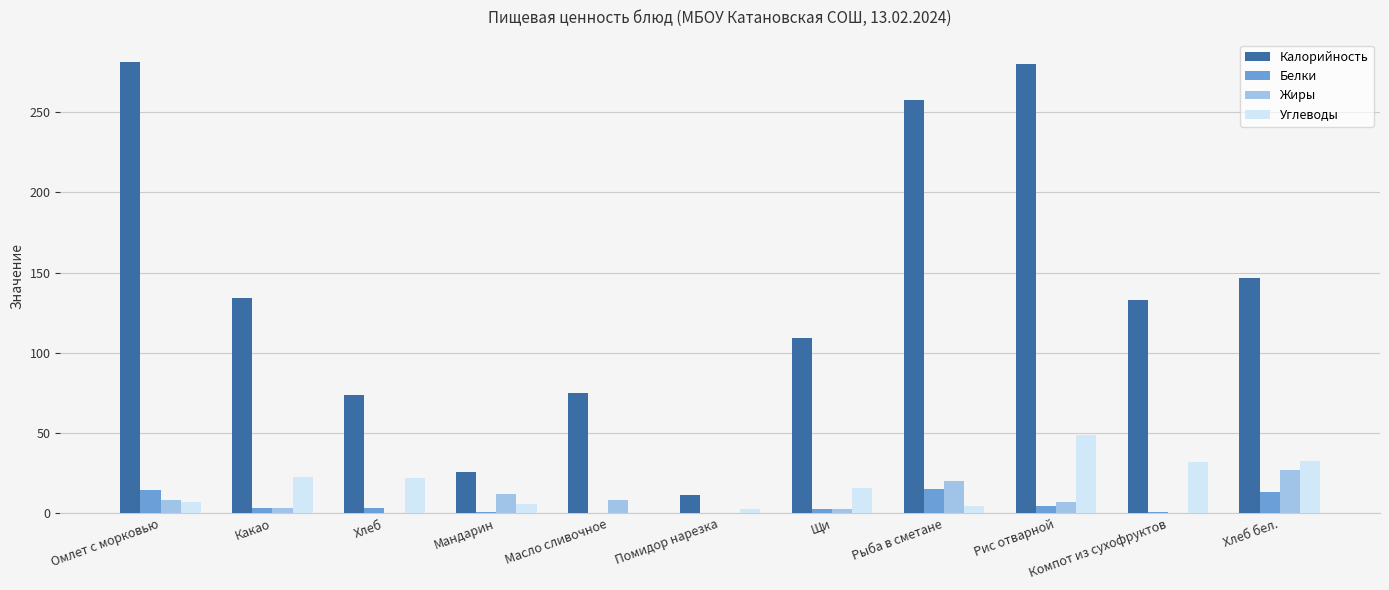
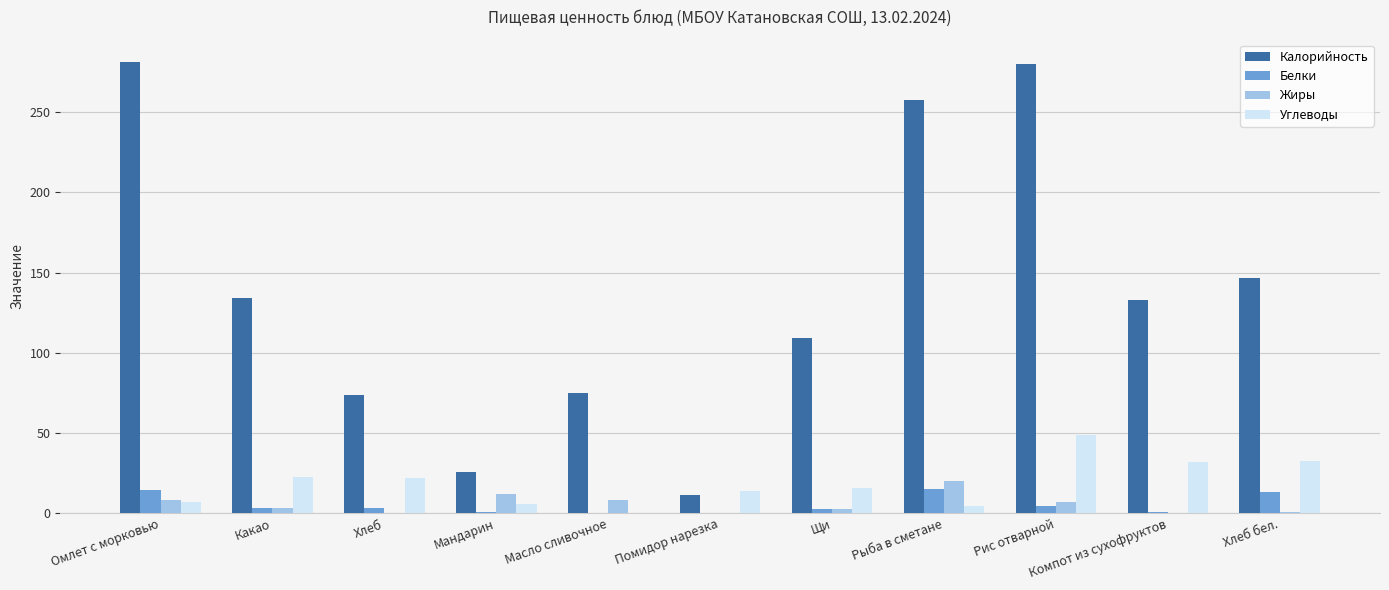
  {
    "Калорийность": {
      "Омлет с морковью": 281,
      "Какао": 134,
      "Хлеб": 74,
      "Мандарин": 26,
      "Масло сливочное": 75,
      "Помидор нарезка": 12,
      "Щи": 109,
      "Рыба в сметане": 258,
      "Рис отварной": 280,
      "Компот из сухофруктов": 133,
      "Хлеб бел.": 147
    },
    "Белки": {
      "Омлет с морковью": 15,
      "Какао": 4,
      "Хлеб": 4,
      "Щи": 3,
      "Рыба в сметане": 15,
      "Рис отварной": 5,
      "Хлеб бел.": 14
    },
    "Жиры": {
      "Омлет с морковью": 8,
      "Какао": 3,
      "Мандарин": 12,
      "Масло сливочное": 8,
      "Помидор нарезка": 0,
      "Щи": 3,
      "Рыба в сметане": 20,
      "Рис отварной": 7,
      "Компот из сухофруктов": 0,
-     "Хлеб бел.": 27
+     "Хлеб бел.": 1
    },
    "Углеводы": {
      "Омлет с морковью": 7,
      "Какао": 23,
      "Хлеб": 22,
      "Мандарин": 6,
-     "Помидор нарезка": 3,
+     "Помидор нарезка": 14,
      "Щи": 16,
      "Рыба в сметане": 4,
      "Рис отварной": 49,
      "Компот из сухофруктов": 32,
      "Хлеб бел.": 33
    }
  }
